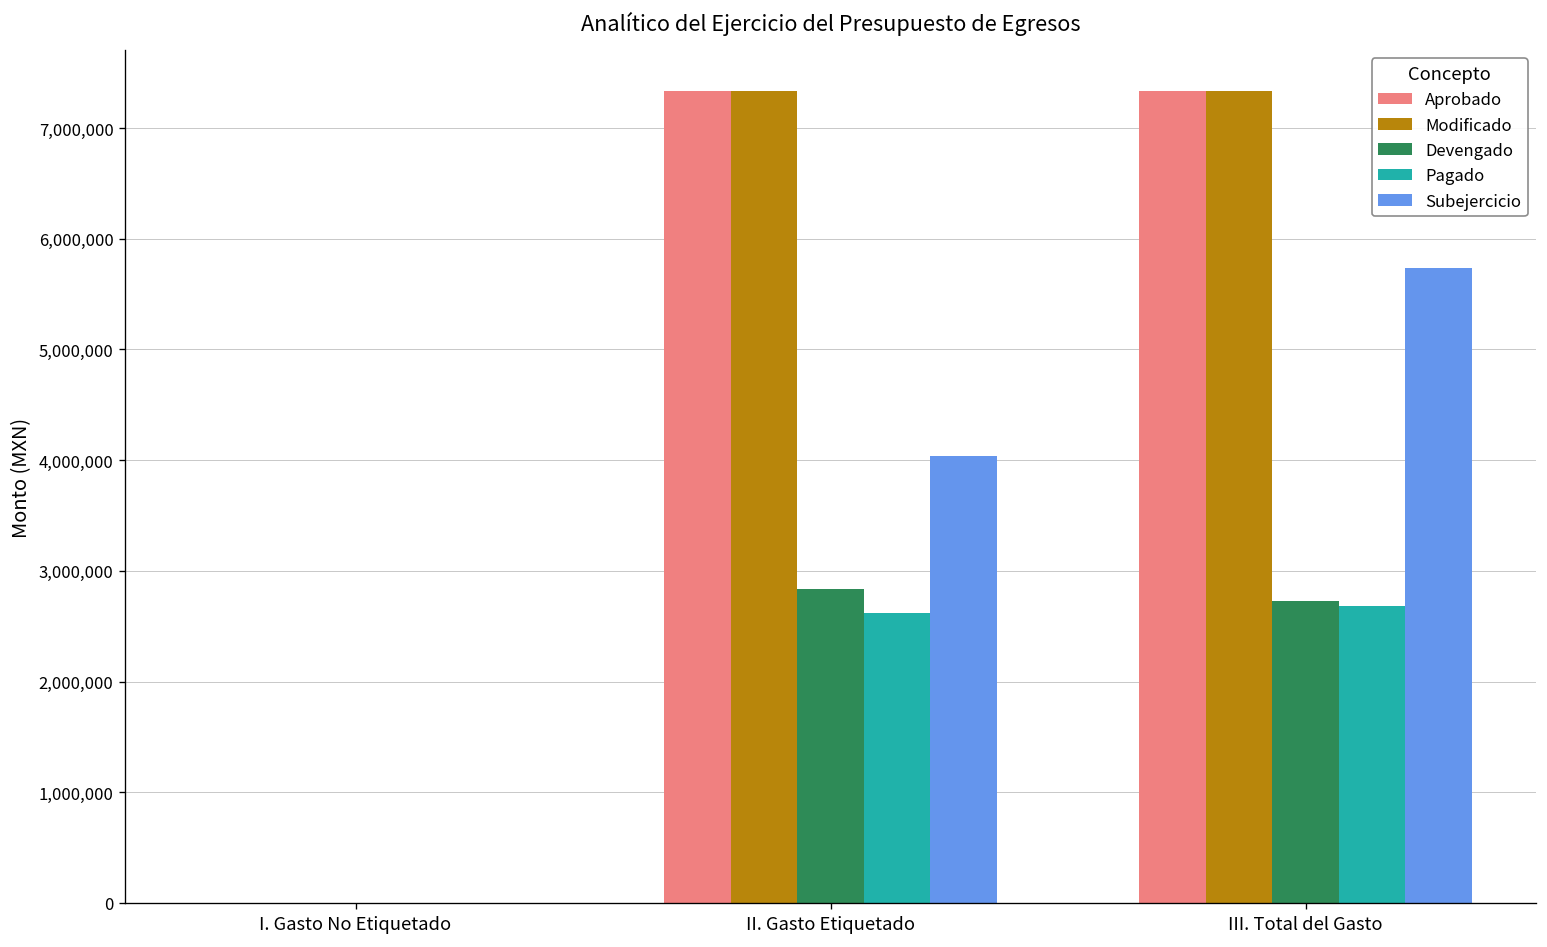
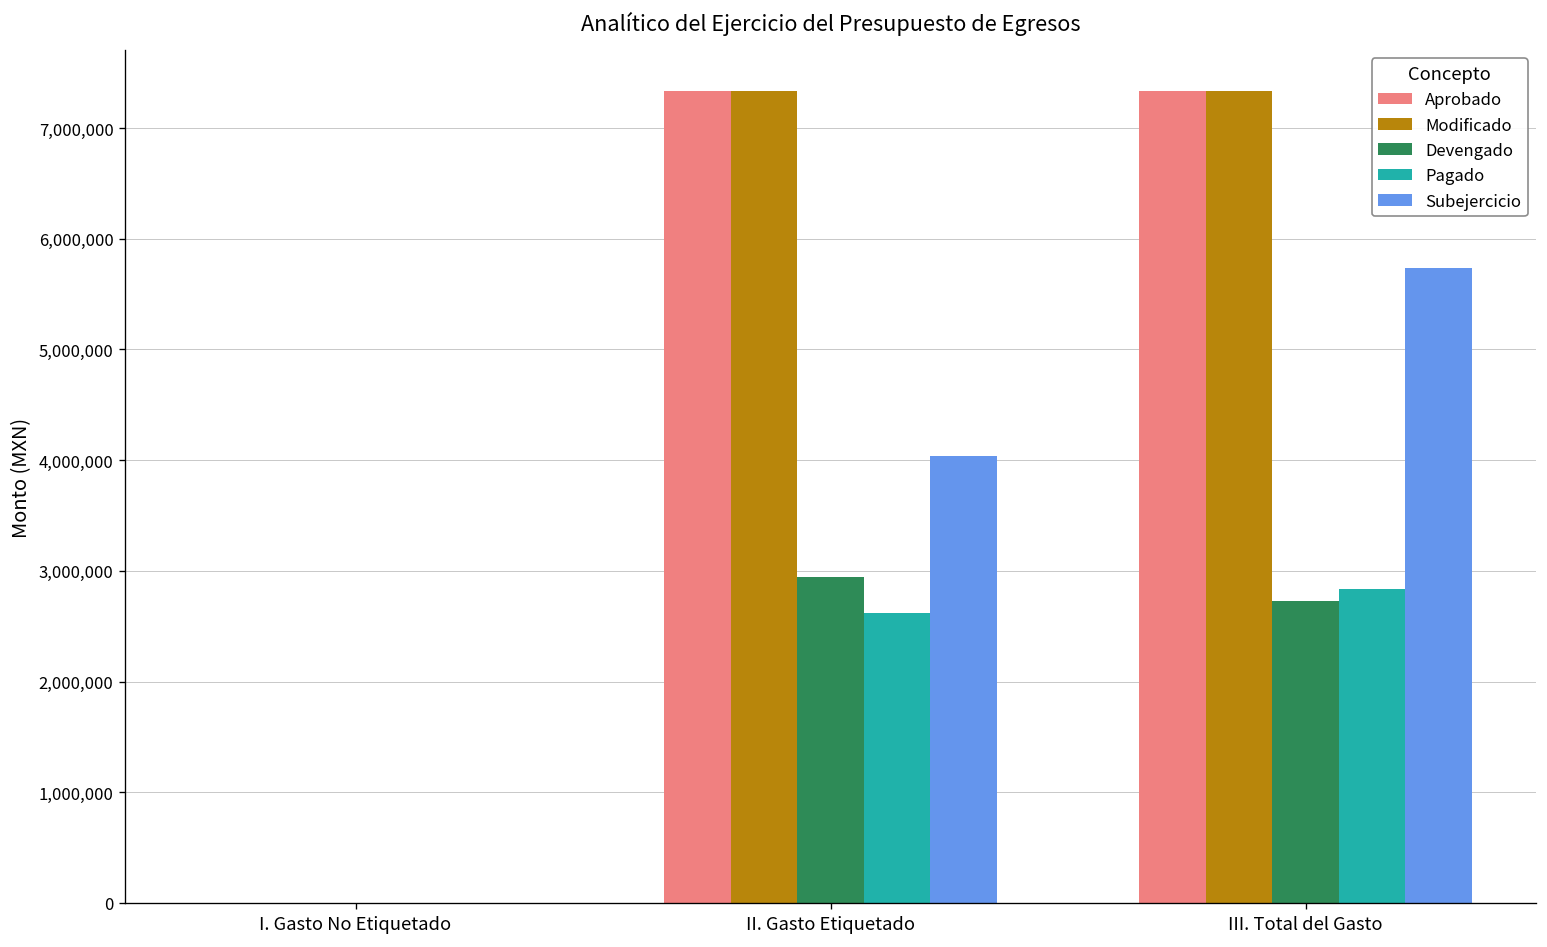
  {
    "Aprobado": {
      "I. Gasto No Etiquetado": "0",
      "II. Gasto Etiquetado": "7,300,000",
      "III. Total del Gasto": "7,300,000"
    },
    "Modificado": {
      "I. Gasto No Etiquetado": "0",
      "II. Gasto Etiquetado": "7,300,000",
      "III. Total del Gasto": "7,300,000"
    },
    "Devengado": {
      "I. Gasto No Etiquetado": "0",
-     "II. Gasto Etiquetado": "2,800,000",
+     "II. Gasto Etiquetado": "2,900,000",
      "III. Total del Gasto": "2,700,000"
    },
    "Pagado": {
      "I. Gasto No Etiquetado": "0",
      "II. Gasto Etiquetado": "2,600,000",
-     "III. Total del Gasto": "2,700,000"
+     "III. Total del Gasto": "2,800,000"
    },
    "Subejercicio": {
      "I. Gasto No Etiquetado": "0",
      "II. Gasto Etiquetado": "4,000,000",
      "III. Total del Gasto": "5,700,000"
    }
  }
